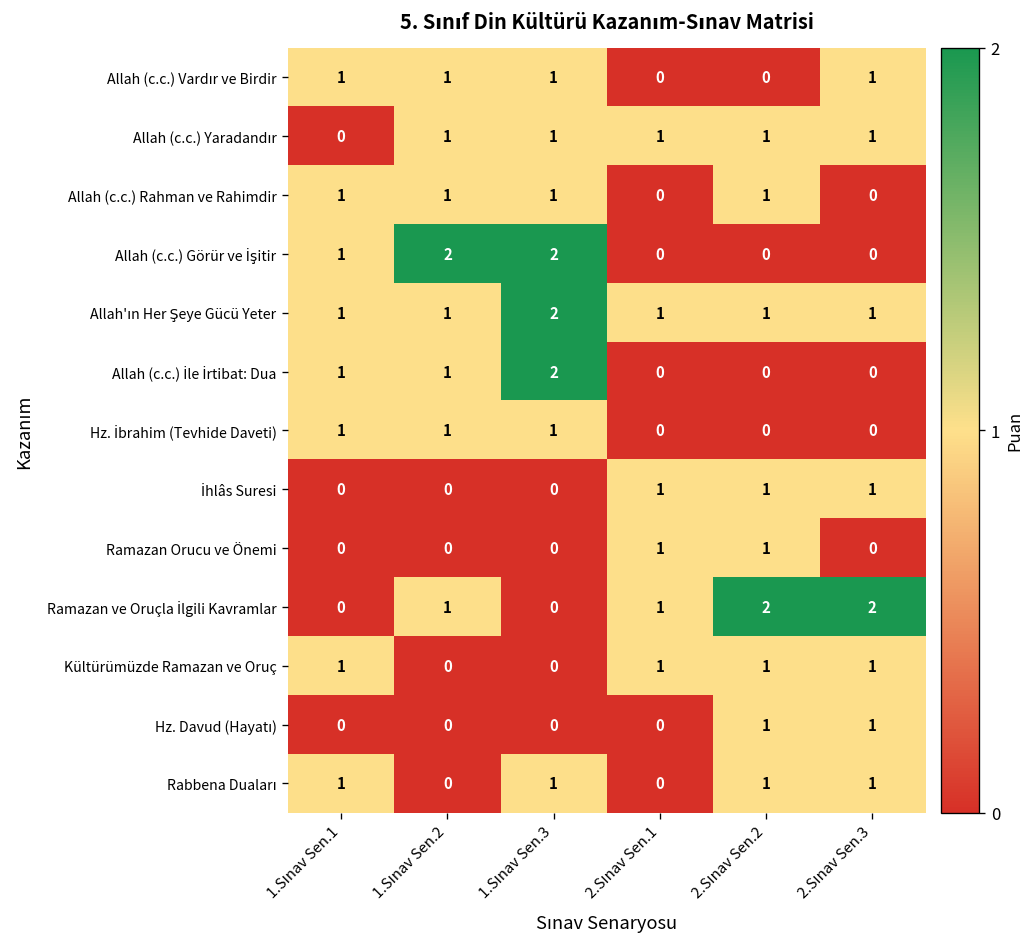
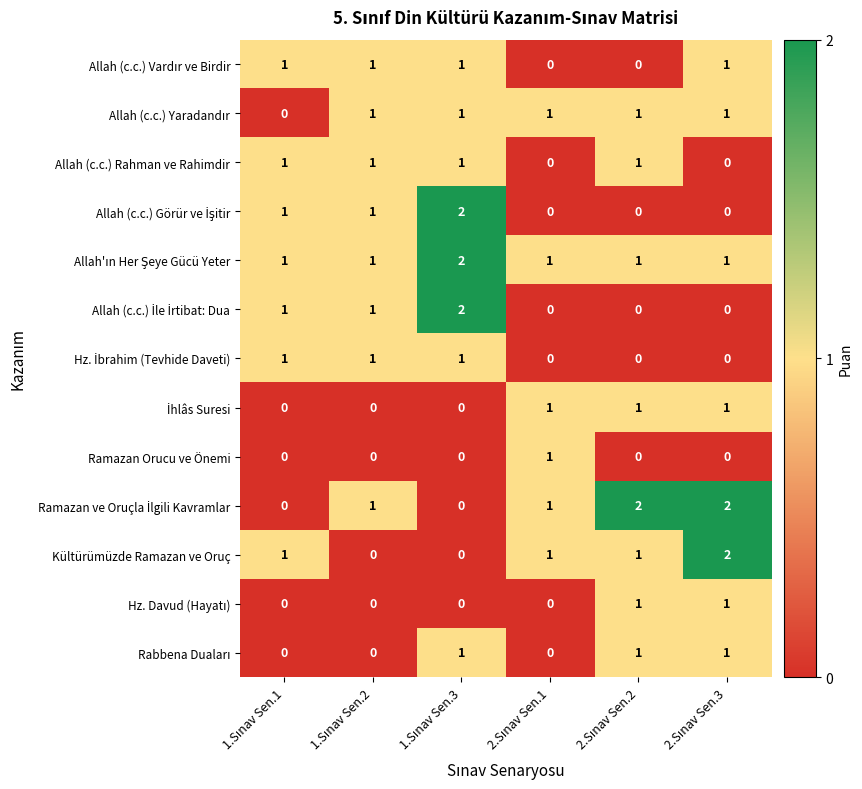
  {
    "Allah (c.c.) Vardır ve Birdir": {
      "1.Sınav Sen.1": 1,
      "1.Sınav Sen.2": 1,
      "1.Sınav Sen.3": 1,
      "2.Sınav Sen.1": 0,
      "2.Sınav Sen.2": 0,
      "2.Sınav Sen.3": 1
    },
    "Allah (c.c.) Yaradandır": {
      "1.Sınav Sen.1": 0,
      "1.Sınav Sen.2": 1,
      "1.Sınav Sen.3": 1,
      "2.Sınav Sen.1": 1,
      "2.Sınav Sen.2": 1,
      "2.Sınav Sen.3": 1
    },
    "Allah (c.c.) Rahman ve Rahimdir": {
      "1.Sınav Sen.1": 1,
      "1.Sınav Sen.2": 1,
      "1.Sınav Sen.3": 1,
      "2.Sınav Sen.1": 0,
      "2.Sınav Sen.2": 1,
      "2.Sınav Sen.3": 0
    },
    "Allah (c.c.) Görür ve İşitir": {
      "1.Sınav Sen.1": 1,
-     "1.Sınav Sen.2": 2,
+     "1.Sınav Sen.2": 1,
      "1.Sınav Sen.3": 2,
      "2.Sınav Sen.1": 0,
      "2.Sınav Sen.2": 0,
      "2.Sınav Sen.3": 0
    },
    "Allah'ın Her Şeye Gücü Yeter": {
      "1.Sınav Sen.1": 1,
      "1.Sınav Sen.2": 1,
      "1.Sınav Sen.3": 2,
      "2.Sınav Sen.1": 1,
      "2.Sınav Sen.2": 1,
      "2.Sınav Sen.3": 1
    },
    "Allah (c.c.) İle İrtibat: Dua": {
      "1.Sınav Sen.1": 1,
      "1.Sınav Sen.2": 1,
      "1.Sınav Sen.3": 2,
      "2.Sınav Sen.1": 0,
      "2.Sınav Sen.2": 0,
      "2.Sınav Sen.3": 0
    },
    "Hz. İbrahim (Tevhide Daveti)": {
      "1.Sınav Sen.1": 1,
      "1.Sınav Sen.2": 1,
      "1.Sınav Sen.3": 1,
      "2.Sınav Sen.1": 0,
      "2.Sınav Sen.2": 0,
      "2.Sınav Sen.3": 0
    },
    "İhlâs Suresi": {
      "1.Sınav Sen.1": 0,
      "1.Sınav Sen.2": 0,
      "1.Sınav Sen.3": 0,
      "2.Sınav Sen.1": 1,
      "2.Sınav Sen.2": 1,
      "2.Sınav Sen.3": 1
    },
    "Ramazan Orucu ve Önemi": {
      "1.Sınav Sen.1": 0,
      "1.Sınav Sen.2": 0,
      "1.Sınav Sen.3": 0,
      "2.Sınav Sen.1": 1,
-     "2.Sınav Sen.2": 1,
+     "2.Sınav Sen.2": 0,
      "2.Sınav Sen.3": 0
    },
    "Ramazan ve Oruçla İlgili Kavramlar": {
      "1.Sınav Sen.1": 0,
      "1.Sınav Sen.2": 1,
      "1.Sınav Sen.3": 0,
      "2.Sınav Sen.1": 1,
      "2.Sınav Sen.2": 2,
      "2.Sınav Sen.3": 2
    },
    "Kültürümüzde Ramazan ve Oruç": {
      "1.Sınav Sen.1": 1,
      "1.Sınav Sen.2": 0,
      "1.Sınav Sen.3": 0,
      "2.Sınav Sen.1": 1,
      "2.Sınav Sen.2": 1,
-     "2.Sınav Sen.3": 1
+     "2.Sınav Sen.3": 2
    },
    "Hz. Davud (Hayatı)": {
      "1.Sınav Sen.1": 0,
      "1.Sınav Sen.2": 0,
      "1.Sınav Sen.3": 0,
      "2.Sınav Sen.1": 0,
      "2.Sınav Sen.2": 1,
      "2.Sınav Sen.3": 1
    },
    "Rabbena Duaları": {
-     "1.Sınav Sen.1": 1,
+     "1.Sınav Sen.1": 0,
      "1.Sınav Sen.2": 0,
      "1.Sınav Sen.3": 1,
      "2.Sınav Sen.1": 0,
      "2.Sınav Sen.2": 1,
      "2.Sınav Sen.3": 1
    }
  }
